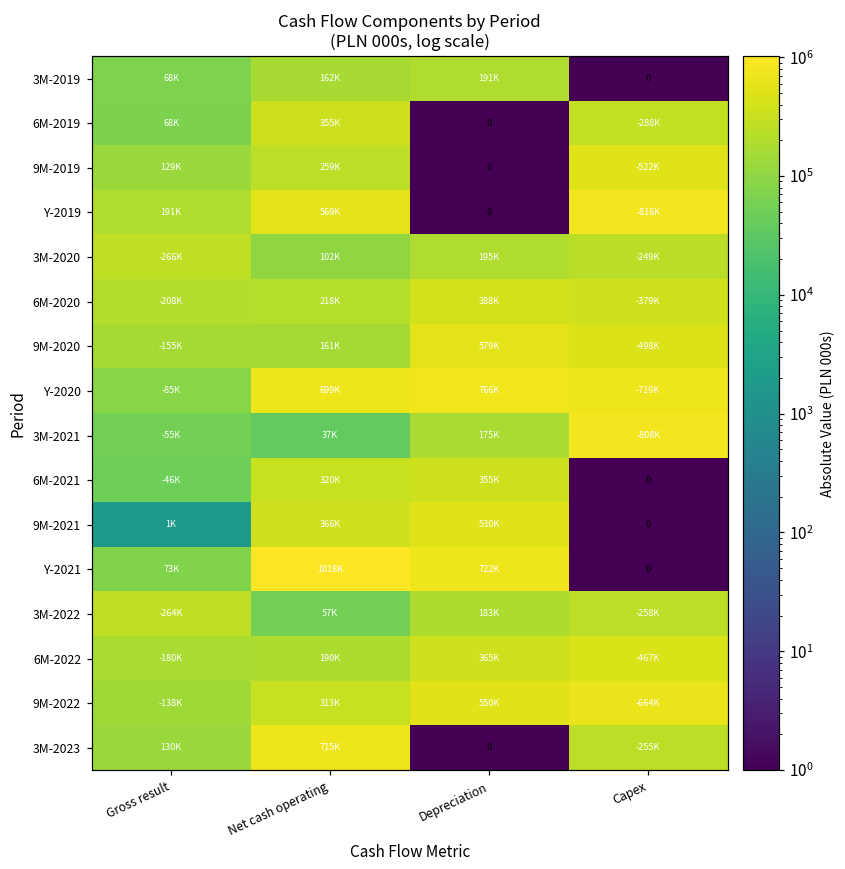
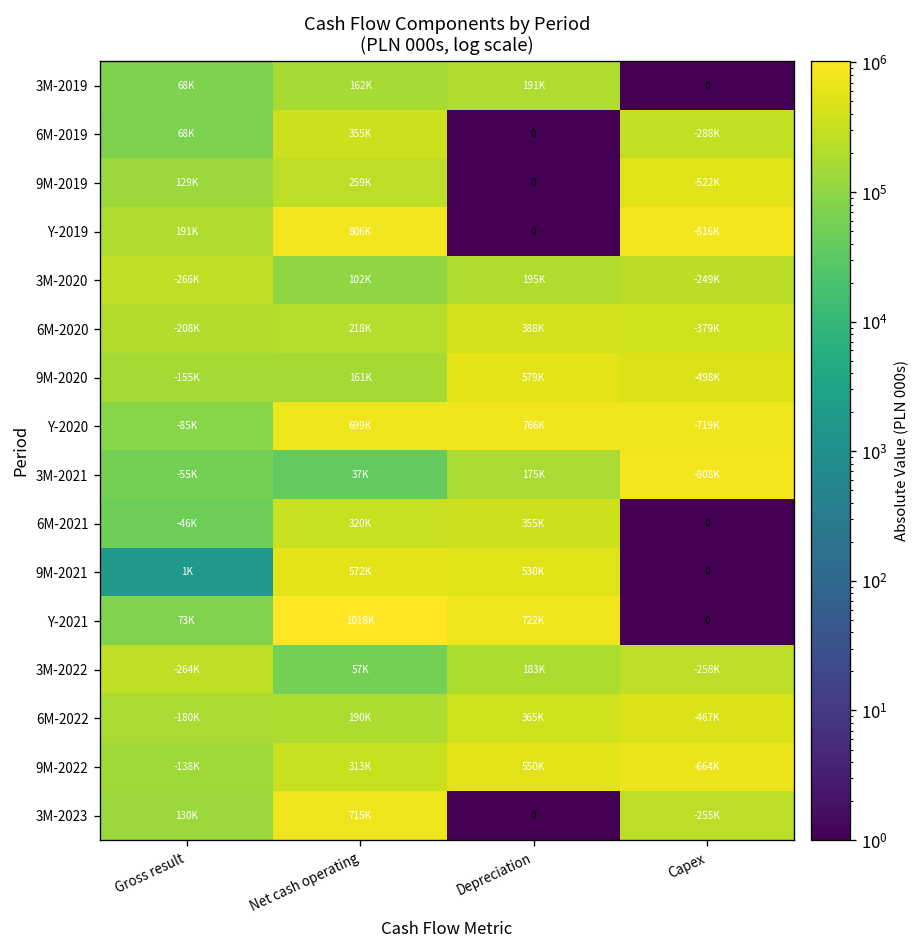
  {
    "3M-2019": {
      "Gross result": "68K",
      "Net cash operating": "162K",
      "Depreciation": "191K",
      "Capex": "0"
    },
    "6M-2019": {
      "Gross result": "68K",
      "Net cash operating": "355K",
      "Depreciation": "0",
      "Capex": "-288K"
    },
    "9M-2019": {
      "Gross result": "129K",
      "Net cash operating": "259K",
      "Depreciation": "0",
      "Capex": "-522K"
    },
    "Y-2019": {
      "Gross result": "191K",
-     "Net cash operating": "569K",
+     "Net cash operating": "806K",
      "Depreciation": "0",
      "Capex": "-816K"
    },
    "3M-2020": {
      "Gross result": "-266K",
      "Net cash operating": "102K",
      "Depreciation": "195K",
      "Capex": "-249K"
    },
    "6M-2020": {
      "Gross result": "-208K",
      "Net cash operating": "218K",
      "Depreciation": "388K",
      "Capex": "-379K"
    },
    "9M-2020": {
      "Gross result": "-155K",
      "Net cash operating": "161K",
      "Depreciation": "579K",
      "Capex": "-498K"
    },
    "Y-2020": {
      "Gross result": "-85K",
      "Net cash operating": "699K",
      "Depreciation": "766K",
      "Capex": "-719K"
    },
    "3M-2021": {
      "Gross result": "-55K",
      "Net cash operating": "37K",
      "Depreciation": "175K",
      "Capex": "-808K"
    },
    "6M-2021": {
      "Gross result": "-46K",
      "Net cash operating": "320K",
      "Depreciation": "355K",
      "Capex": "0"
    },
    "9M-2021": {
      "Gross result": "1K",
-     "Net cash operating": "366K",
+     "Net cash operating": "572K",
      "Depreciation": "530K",
      "Capex": "0"
    },
    "Y-2021": {
      "Gross result": "73K",
      "Net cash operating": "1018K",
      "Depreciation": "722K",
      "Capex": "0"
    },
    "3M-2022": {
      "Gross result": "-264K",
      "Net cash operating": "57K",
      "Depreciation": "183K",
      "Capex": "-258K"
    },
    "6M-2022": {
      "Gross result": "-180K",
      "Net cash operating": "190K",
      "Depreciation": "365K",
      "Capex": "-467K"
    },
    "9M-2022": {
      "Gross result": "-138K",
      "Net cash operating": "313K",
      "Depreciation": "550K",
      "Capex": "-664K"
    },
    "3M-2023": {
      "Gross result": "130K",
      "Net cash operating": "715K",
      "Depreciation": "0",
      "Capex": "-255K"
    }
  }
